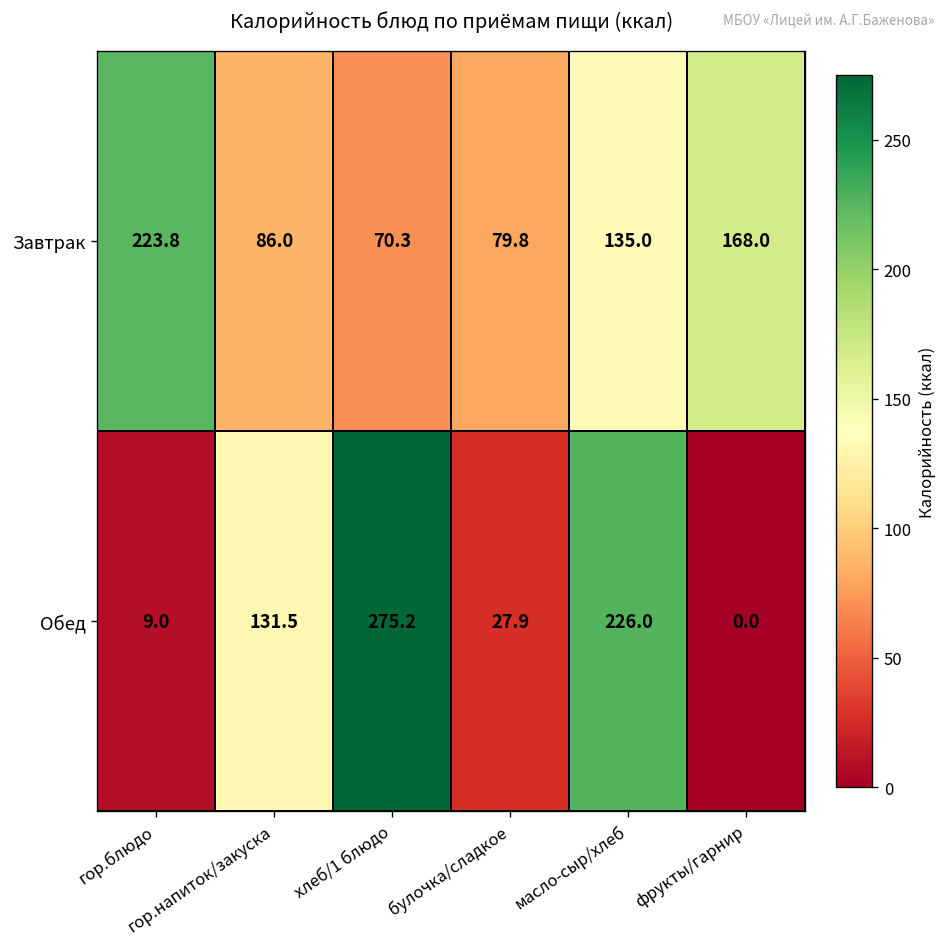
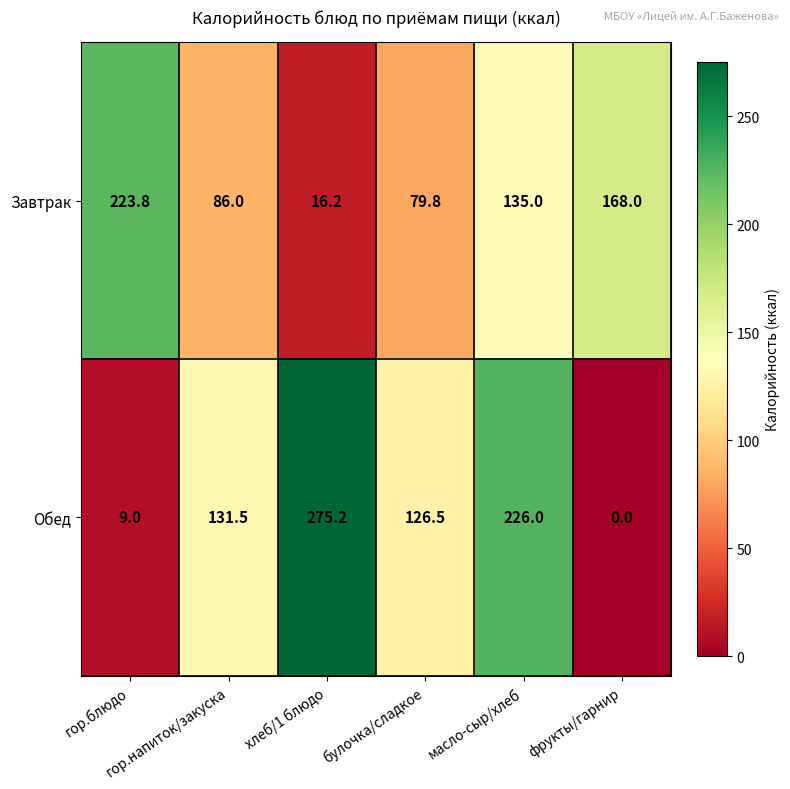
  {
    "Завтрак": {
      "гор.блюдо": 223.8,
      "гор.напиток/закуска": 86.0,
-     "хлеб/1 блюдо": 70.3,
+     "хлеб/1 блюдо": 16.2,
      "булочка/сладкое": 79.8,
      "масло-сыр/хлеб": 135.0,
      "фрукты/гарнир": 168.0
    },
    "Обед": {
      "гор.блюдо": 9.0,
      "гор.напиток/закуска": 131.5,
      "хлеб/1 блюдо": 275.2,
-     "булочка/сладкое": 27.9,
+     "булочка/сладкое": 126.5,
      "масло-сыр/хлеб": 226.0,
      "фрукты/гарнир": 0.0
    }
  }
